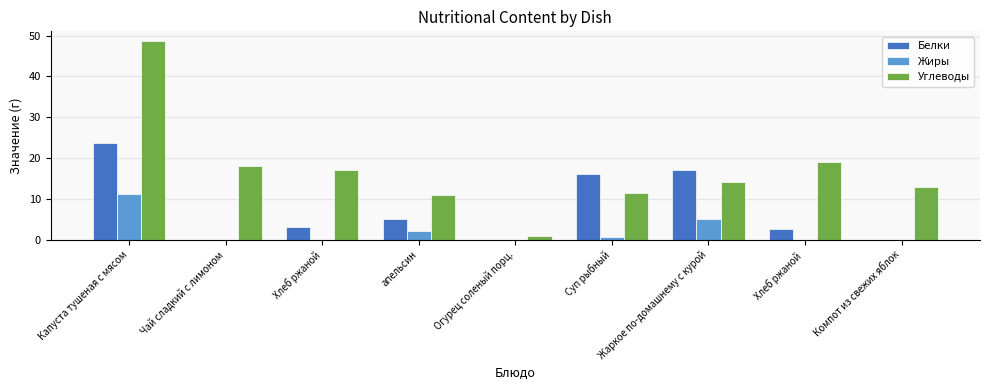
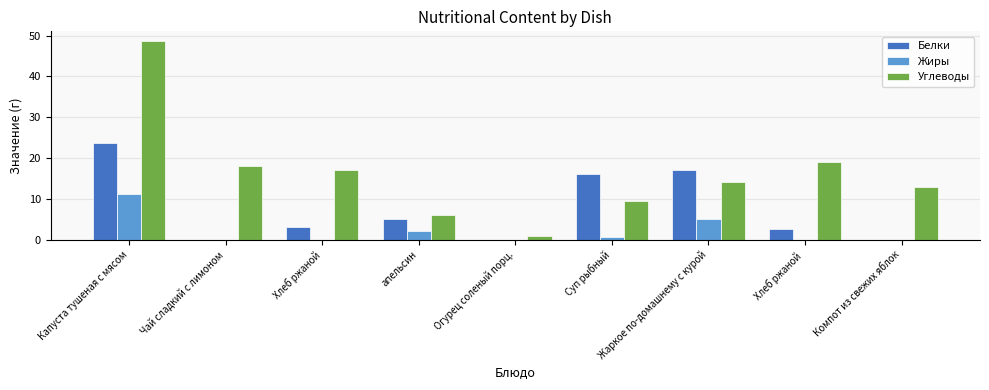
  {
    "Углеводы": {
      "Капуста тушеная с мясом": 49,
      "Чай сладкий с лимоном": 18,
-     "апельсин": 11,
+     "апельсин": 6,
      "Огурец соленый порц.": 1,
-     "Суп рыбный": 12,
+     "Суп рыбный": 9,
      "Жаркое по-домашнему с курой": 14,
      "Компот из свежих яблок": 13
    }
  }
